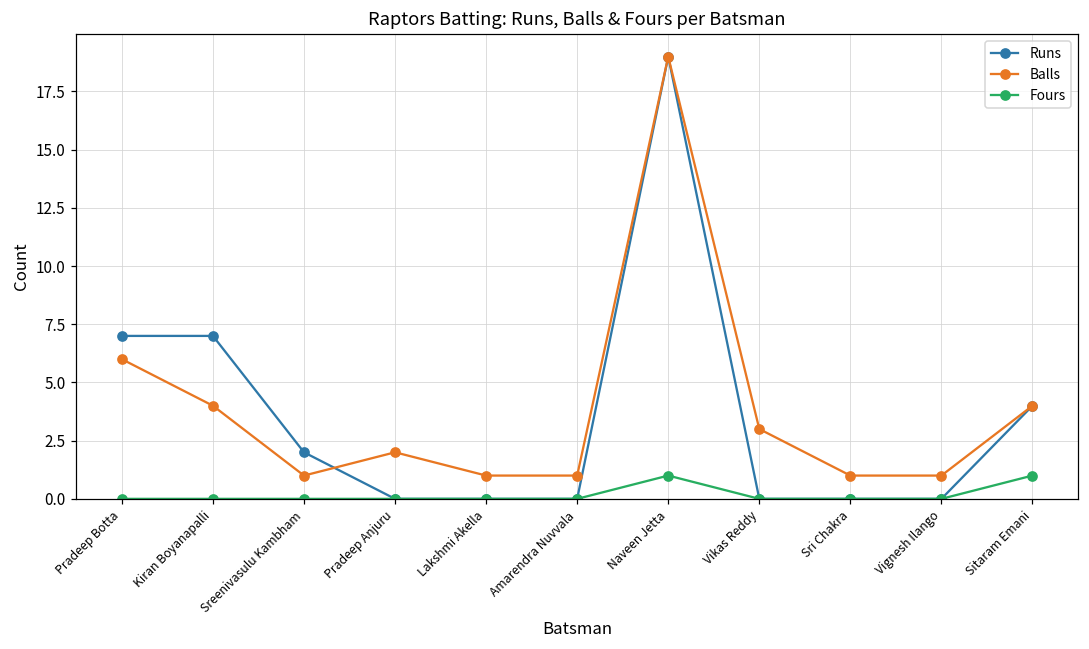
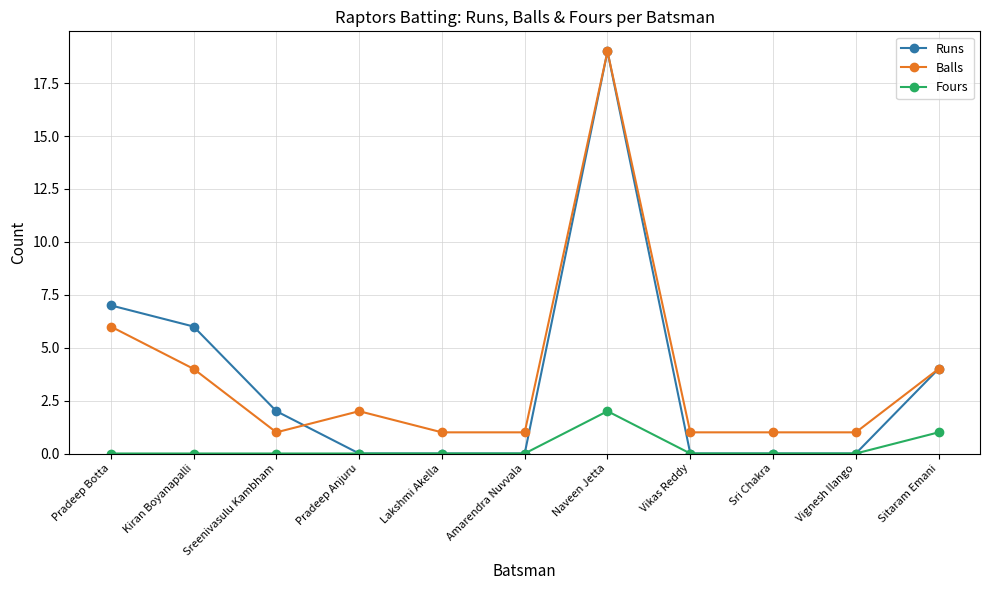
  {
    "Runs": {
      "Pradeep Botta": 7,
-     "Kiran Boyanapalli": 7,
+     "Kiran Boyanapalli": 6,
      "Sreenivasulu Kambham": 2
    },
    "Balls": {
      "Pradeep Botta": 6,
      "Kiran Boyanapalli": 4,
      "Sreenivasulu Kambham": 1,
      "Pradeep Anjuru": 2,
      "Lakshmi Akella": 1,
      "Amarendra Nuvvala": 1,
-     "Vikas Reddy": 3,
+     "Vikas Reddy": 1,
      "Sri Chakra": 1,
      "Vignesh Ilango": 1
    },
    "Fours": {
      "Pradeep Botta": 0,
      "Kiran Boyanapalli": 0,
      "Sreenivasulu Kambham": 0,
-     "Naveen Jetta": 1,
+     "Naveen Jetta": 2,
      "Sitaram Emani": 1
    }
  }
